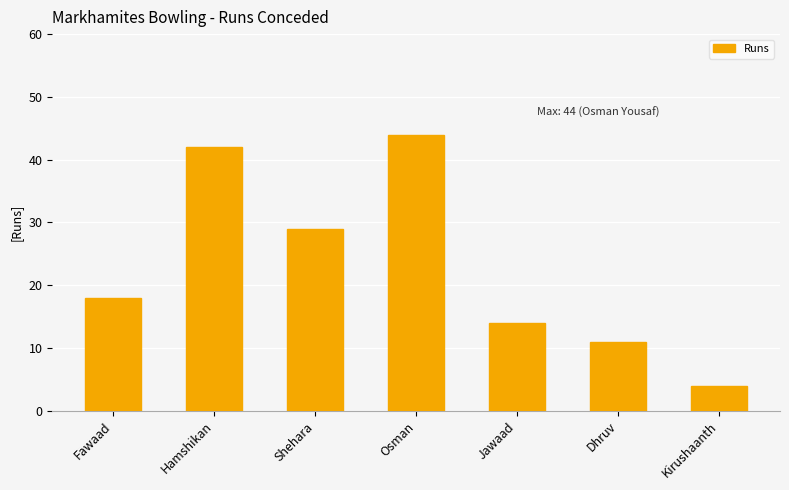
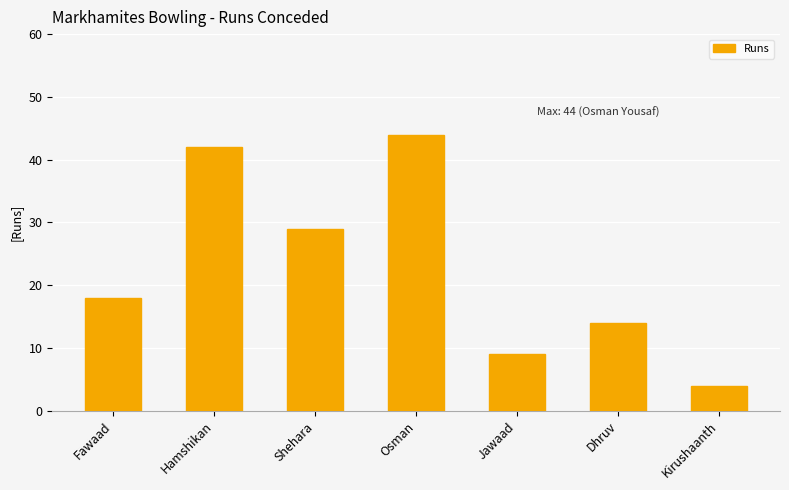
  {
    "Fawaad": 18,
    "Hamshikan": 42,
    "Shehara": 29,
    "Osman": 44,
-   "Jawaad": 14,
-   "Dhruv": 11,
+   "Jawaad": 9,
+   "Dhruv": 14,
    "Kirushaanth": 4
  }
